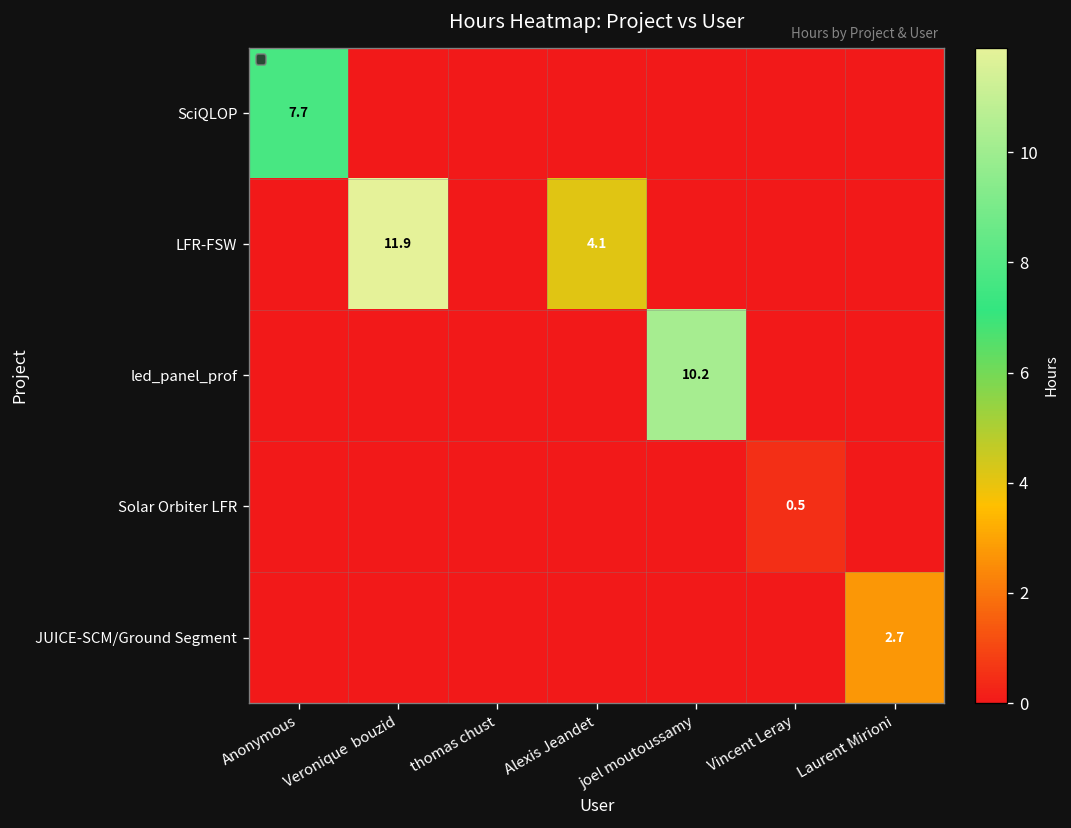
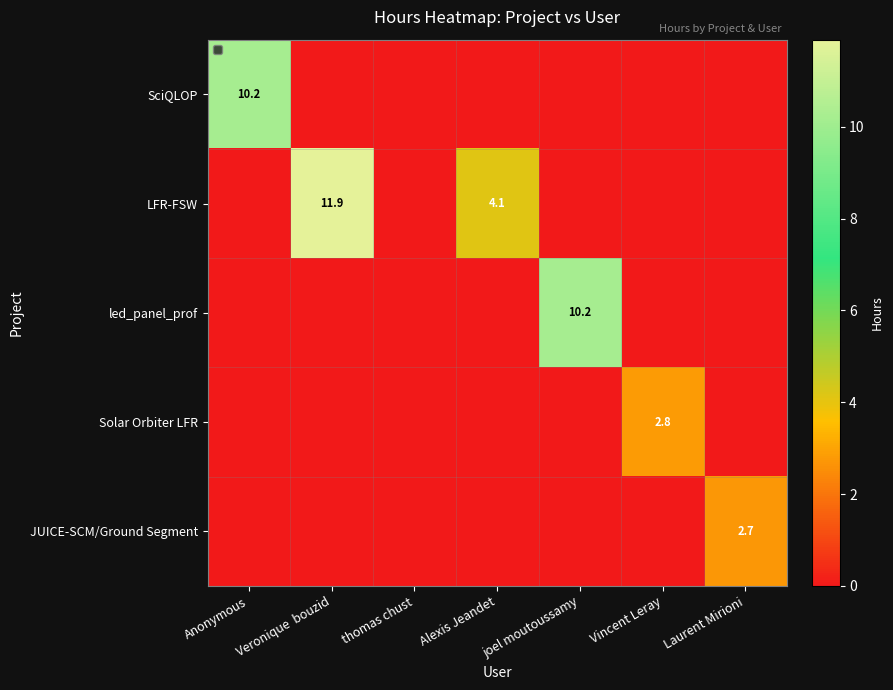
  {
    "SciQLOP": {
-     "Anonymous": 7.7
+     "Anonymous": 10.2
    },
    "LFR-FSW": {
      "Veronique bouzid": 11.9,
      "Alexis Jeandet": 4.1
    },
    "led_panel_prof": {
      "joel moutoussamy": 10.2
    },
    "Solar Orbiter LFR": {
-     "Vincent Leray": 0.5
+     "Vincent Leray": 2.8
    },
    "JUICE-SCM/Ground Segment": {
      "Laurent Mirioni": 2.7
    }
  }
